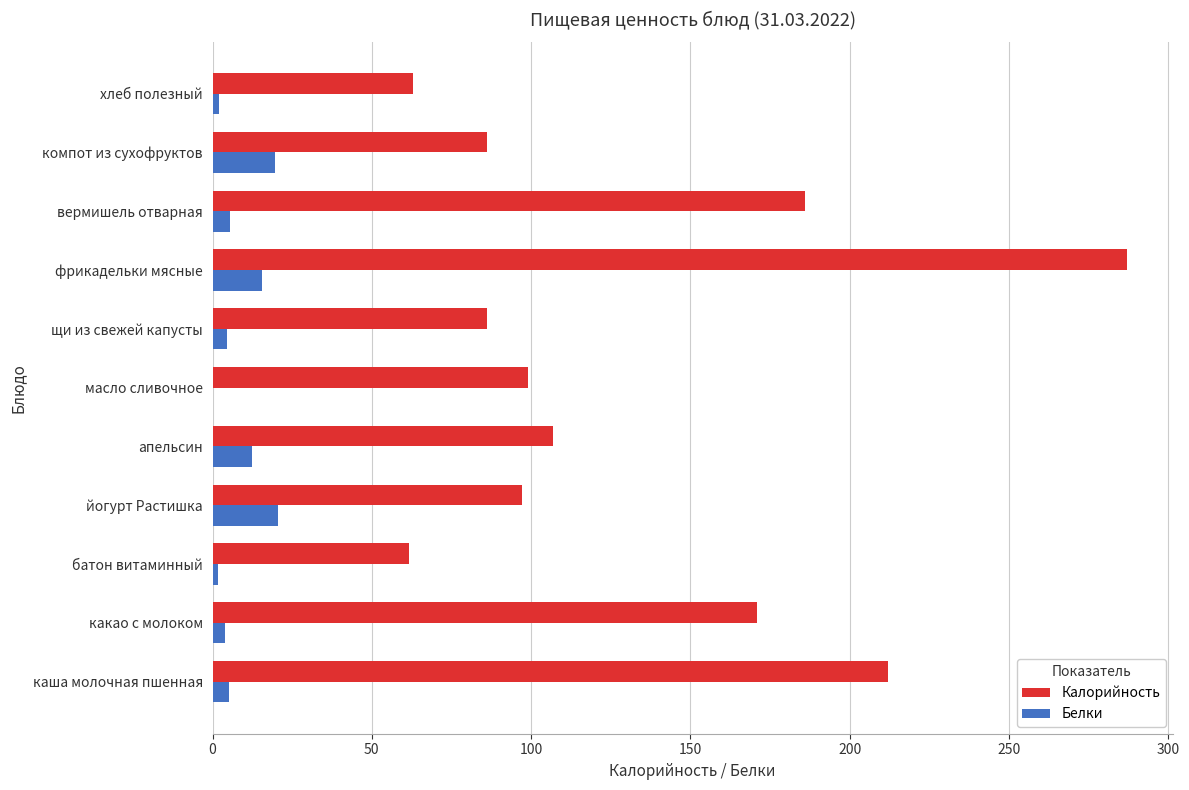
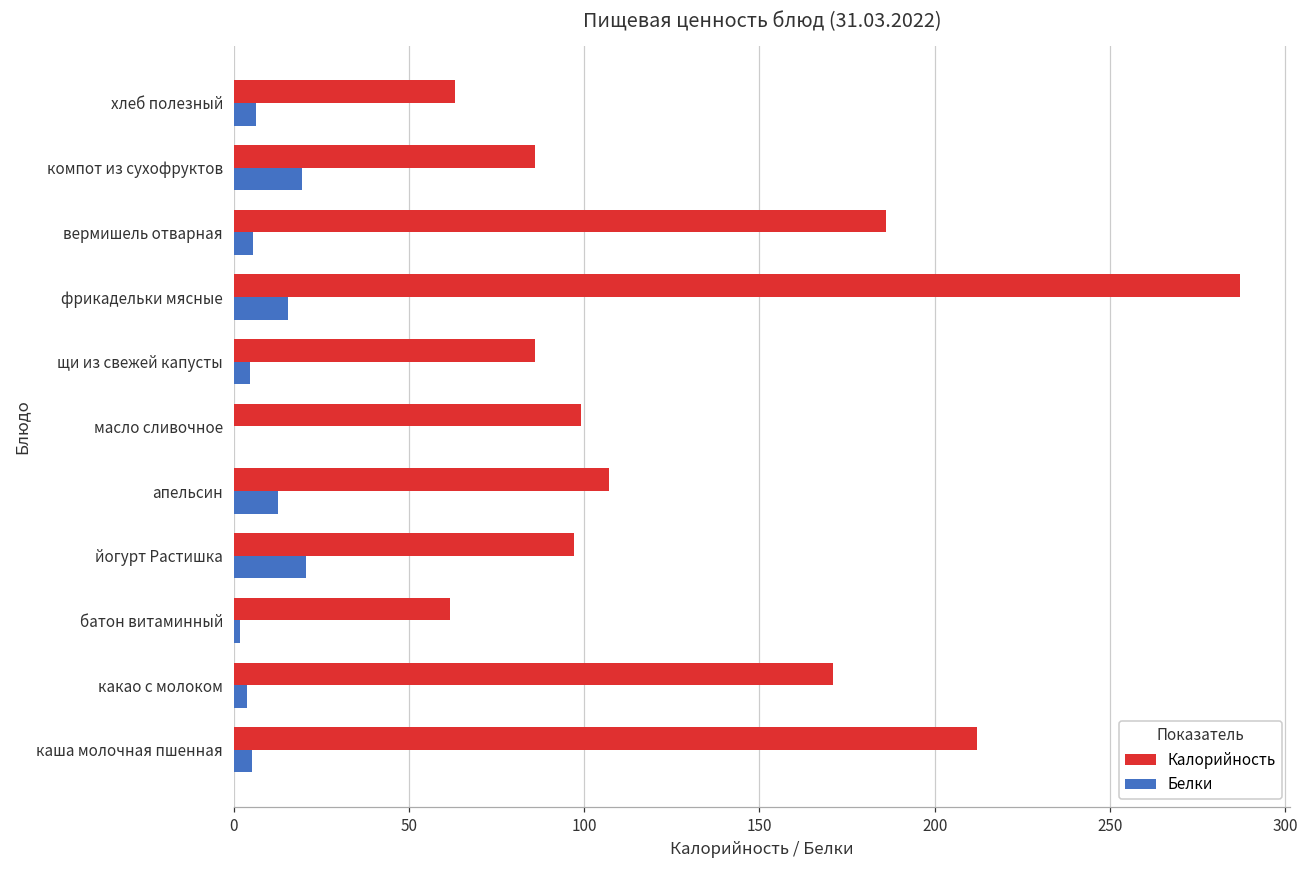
  {
    "Калорийность": {
      "хлеб полезный": 63,
      "компот из сухофруктов": 86,
      "вермишель отварная": 186,
      "фрикадельки мясные": 287,
      "щи из свежей капусты": 86,
      "масло сливочное": 99,
      "апельсин": 107,
      "йогурт Растишка": 97,
      "батон витаминный": 62,
      "какао с молоком": 171,
      "каша молочная пшенная": 212
    },
    "Белки": {
-     "хлеб полезный": 2,
+     "хлеб полезный": 6,
      "компот из сухофруктов": 20,
      "вермишель отварная": 6,
      "фрикадельки мясные": 16,
      "щи из свежей капусты": 5,
      "апельсин": 13,
      "йогурт Растишка": 21,
      "батон витаминный": 2,
      "какао с молоком": 4,
      "каша молочная пшенная": 5
    }
  }
